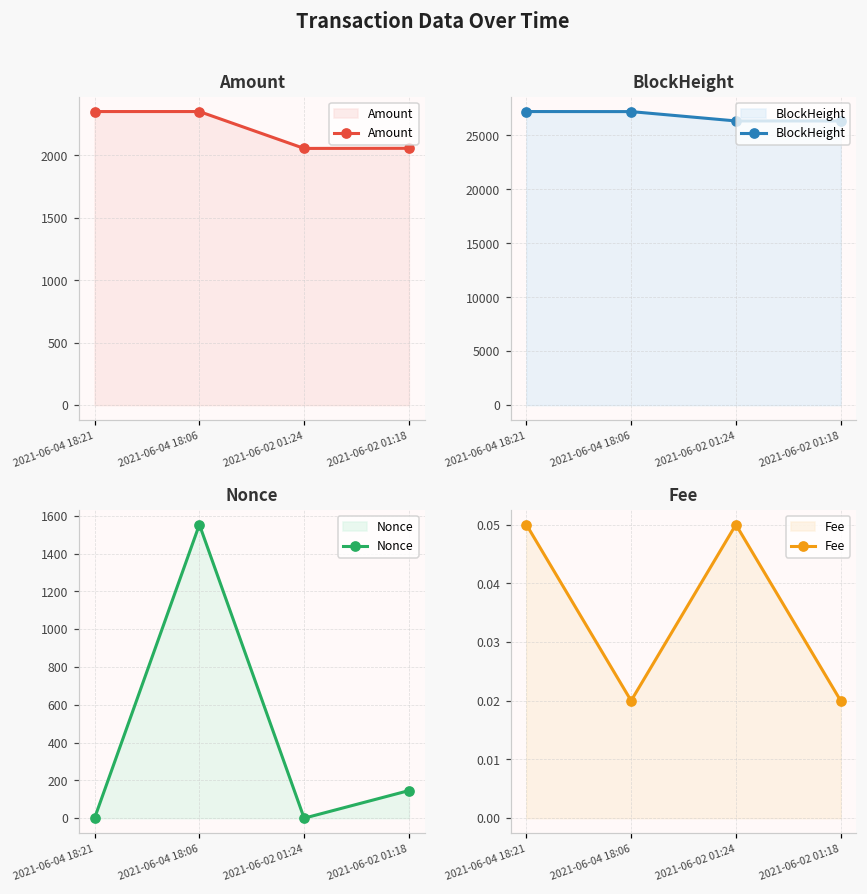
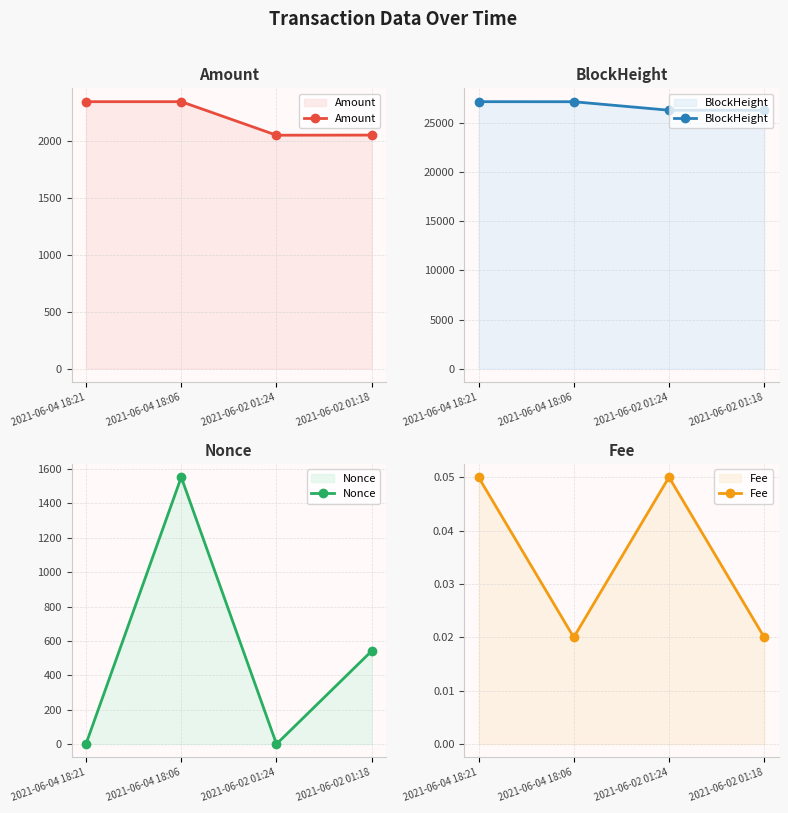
  {
    "Amount": {
      "2021-06-04 18:21": 2350,
      "2021-06-04 18:06": 2350,
      "2021-06-02 01:24": 2050,
      "2021-06-02 01:18": 2060
    },
    "BlockHeight": {
      "2021-06-04 18:21": 27000,
      "2021-06-04 18:06": 27000,
      "2021-06-02 01:24": 26000
    },
    "Nonce": {
      "2021-06-04 18:21": 0,
      "2021-06-04 18:06": 1550,
      "2021-06-02 01:24": 0,
-     "2021-06-02 01:18": 150
+     "2021-06-02 01:18": 540
    },
    "Fee": {
      "2021-06-04 18:21": 0.050,
      "2021-06-04 18:06": 0.020,
      "2021-06-02 01:24": 0.050,
      "2021-06-02 01:18": 0.020
    }
  }
